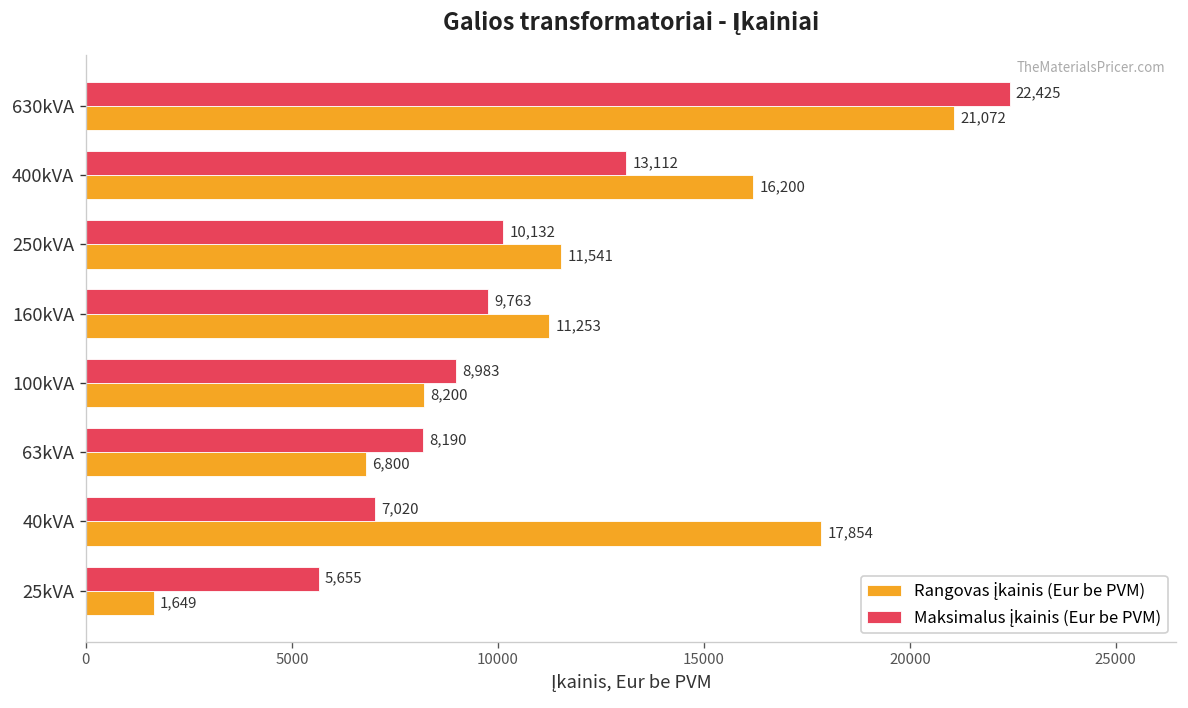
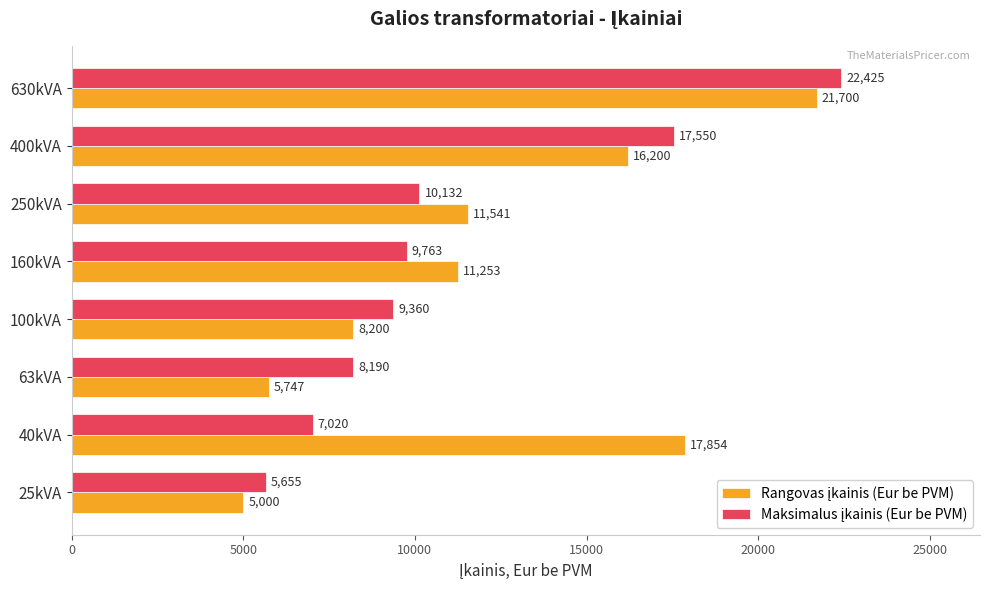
  {
    "Rangovas įkainis (Eur be PVM)": {
-     "630kVA": "21,072",
+     "630kVA": "21,700",
      "400kVA": "16,200",
      "250kVA": "11,541",
      "160kVA": "11,253",
      "100kVA": "8,200",
-     "63kVA": "6,800",
+     "63kVA": "5,747",
      "40kVA": "17,854",
-     "25kVA": "1,649"
+     "25kVA": "5,000"
    },
    "Maksimalus įkainis (Eur be PVM)": {
      "630kVA": "22,425",
-     "400kVA": "13,112",
+     "400kVA": "17,550",
      "250kVA": "10,132",
      "160kVA": "9,763",
-     "100kVA": "8,983",
+     "100kVA": "9,360",
      "63kVA": "8,190",
      "40kVA": "7,020",
      "25kVA": "5,655"
    }
  }
